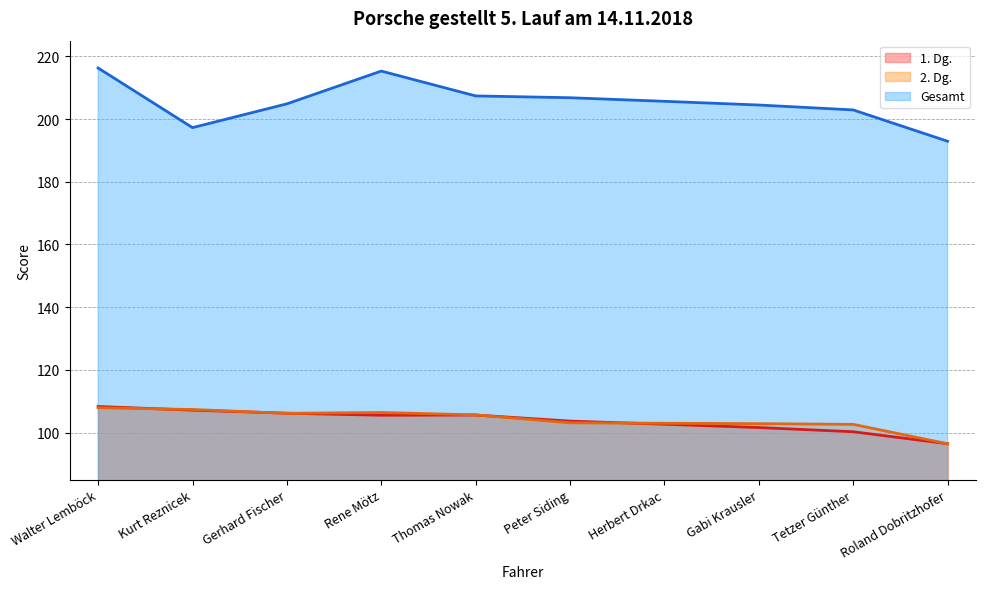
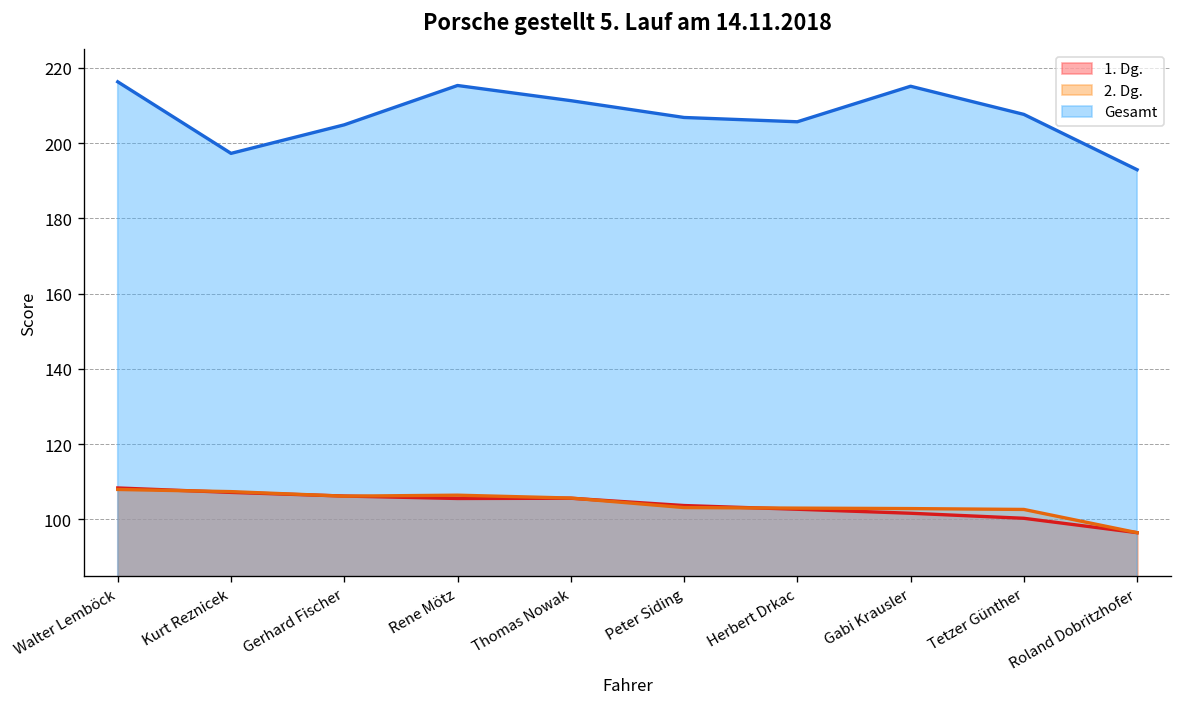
  {
    "Gesamt": {
      "Walter Lemböck": 216,
      "Kurt Reznicek": 197,
      "Gerhard Fischer": 205,
      "Rene Mötz": 215,
-     "Thomas Nowak": 207,
+     "Thomas Nowak": 211,
      "Peter Siding": 207,
      "Herbert Drkac": 206,
-     "Gabi Krausler": 204,
-     "Tetzer Günther": 203,
+     "Gabi Krausler": 215,
+     "Tetzer Günther": 208,
      "Roland Dobritzhofer": 193
    }
  }
